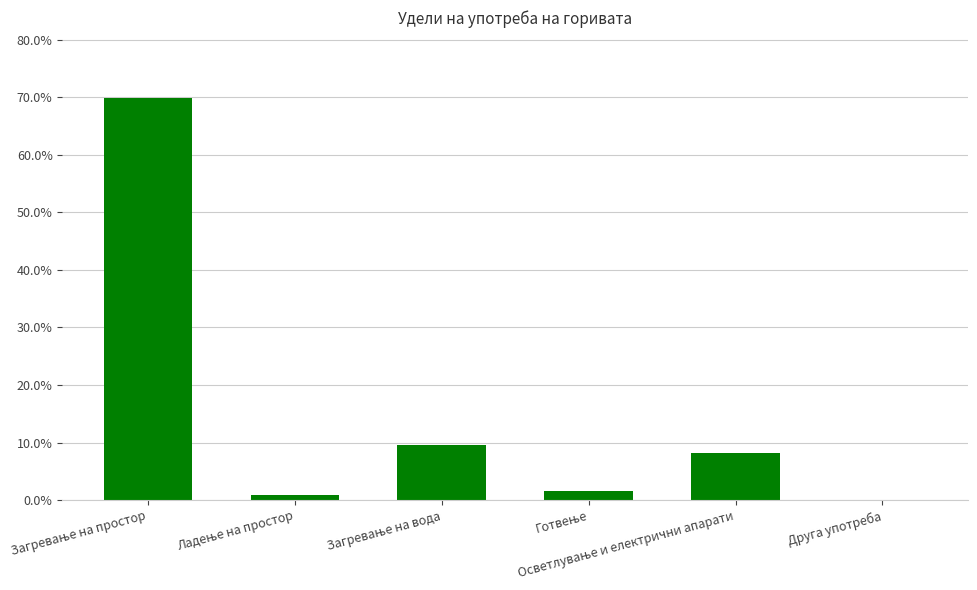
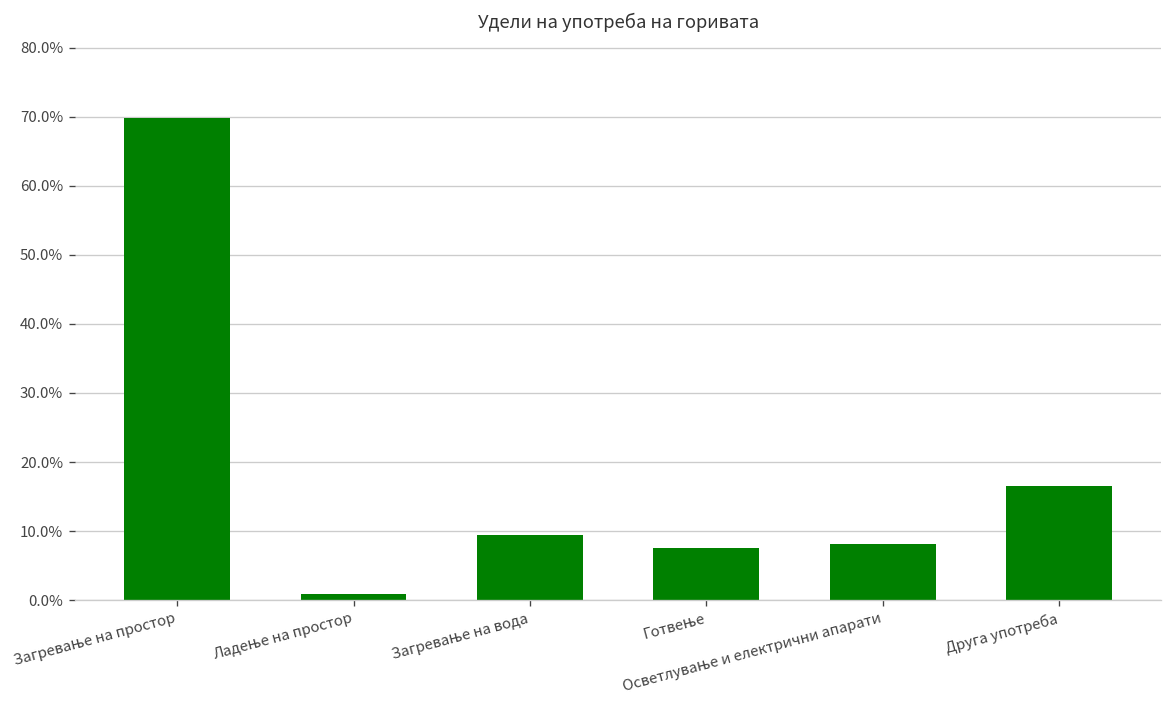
  {
    "Загревање на простор": "70%",
    "Ладење на простор": "1%",
    "Загревање на вода": "10%",
-   "Готвење": "2%",
+   "Готвење": "8%",
    "Осветлување и електрични апарати": "8%",
-   "Друга употреба": "0%"
+   "Друга употреба": "17%"
  }
